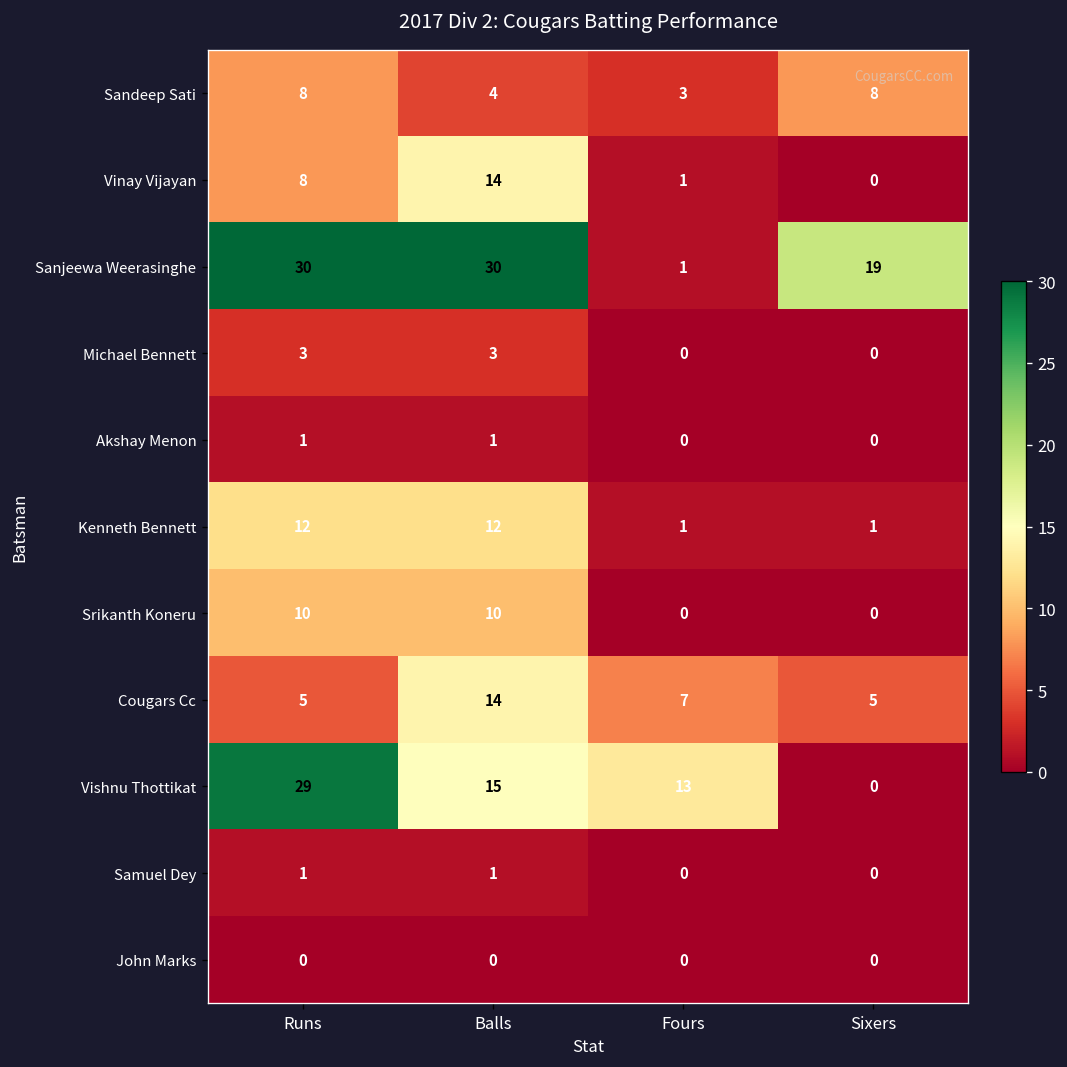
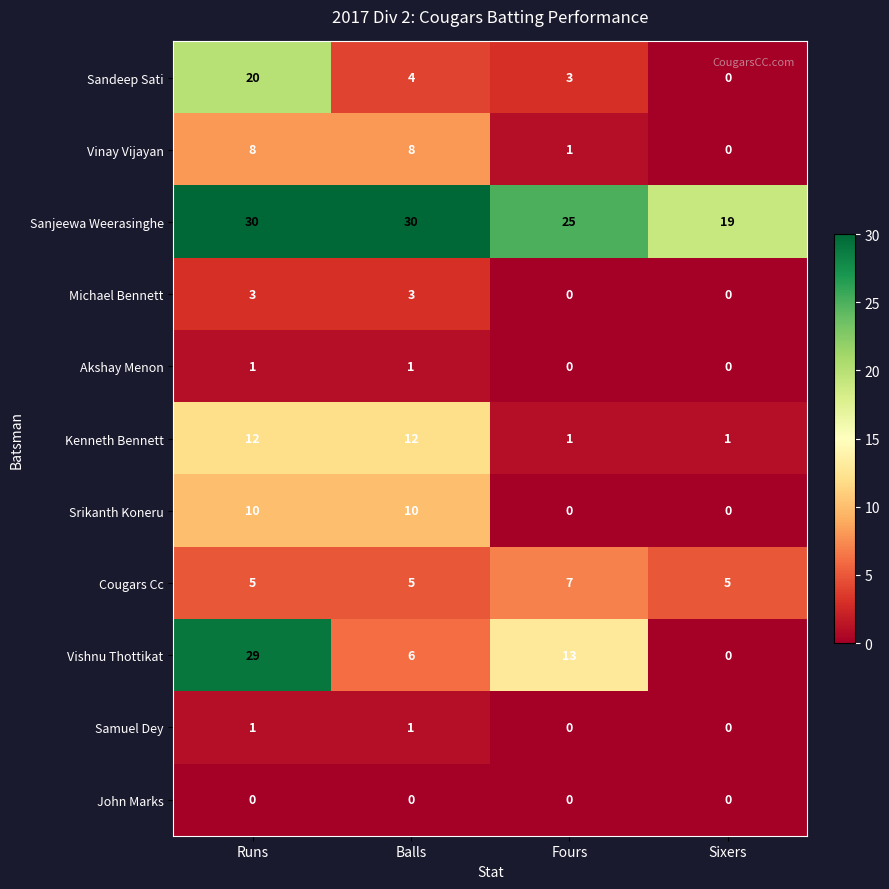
  {
    "Sandeep Sati": {
-     "Runs": 8,
+     "Runs": 20,
      "Balls": 4,
      "Fours": 3,
-     "Sixers": 8
+     "Sixers": 0
    },
    "Vinay Vijayan": {
      "Runs": 8,
-     "Balls": 14,
+     "Balls": 8,
      "Fours": 1,
      "Sixers": 0
    },
    "Sanjeewa Weerasinghe": {
      "Runs": 30,
      "Balls": 30,
-     "Fours": 1,
+     "Fours": 25,
      "Sixers": 19
    },
    "Michael Bennett": {
      "Runs": 3,
      "Balls": 3,
      "Fours": 0,
      "Sixers": 0
    },
    "Akshay Menon": {
      "Runs": 1,
      "Balls": 1,
      "Fours": 0,
      "Sixers": 0
    },
    "Kenneth Bennett": {
      "Runs": 12,
      "Balls": 12,
      "Fours": 1,
      "Sixers": 1
    },
    "Srikanth Koneru": {
      "Runs": 10,
      "Balls": 10,
      "Fours": 0,
      "Sixers": 0
    },
    "Cougars Cc": {
      "Runs": 5,
-     "Balls": 14,
+     "Balls": 5,
      "Fours": 7,
      "Sixers": 5
    },
    "Vishnu Thottikat": {
      "Runs": 29,
-     "Balls": 15,
+     "Balls": 6,
      "Fours": 13,
      "Sixers": 0
    },
    "Samuel Dey": {
      "Runs": 1,
      "Balls": 1,
      "Fours": 0,
      "Sixers": 0
    },
    "John Marks": {
      "Runs": 0,
      "Balls": 0,
      "Fours": 0,
      "Sixers": 0
    }
  }
